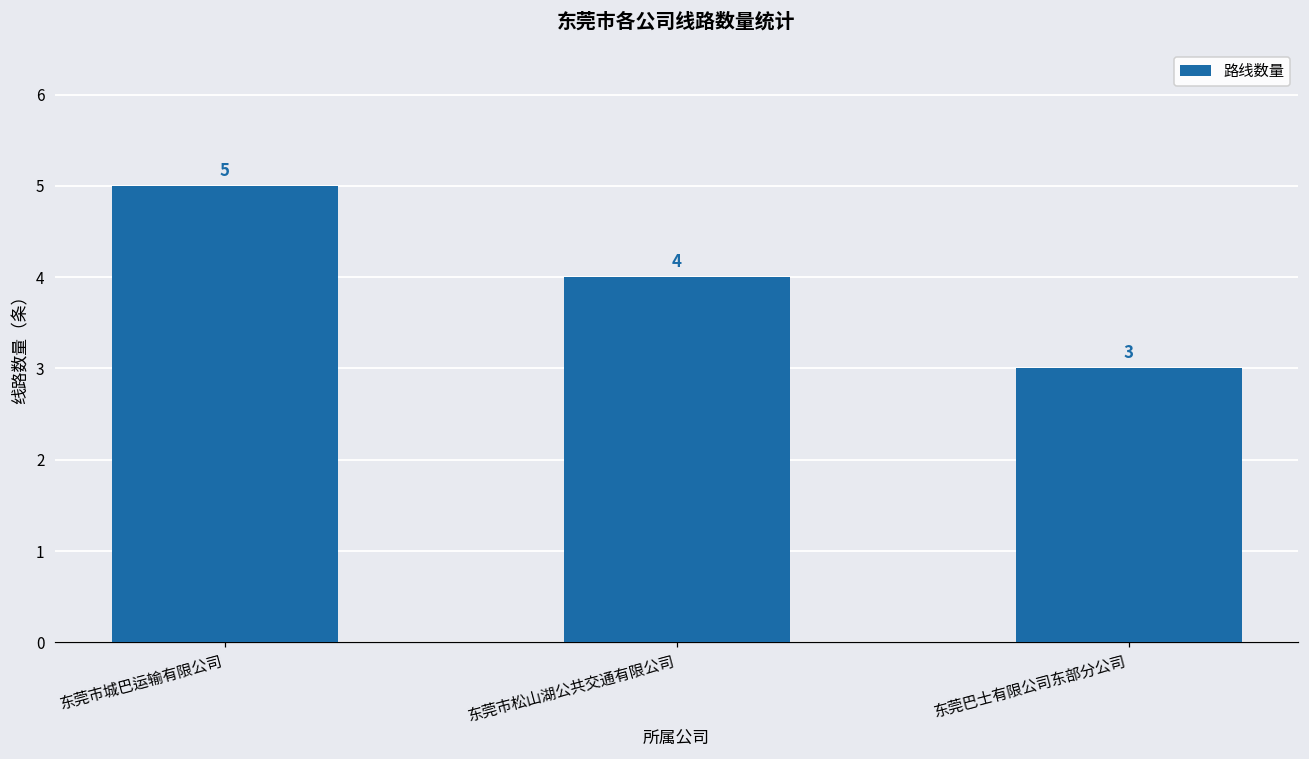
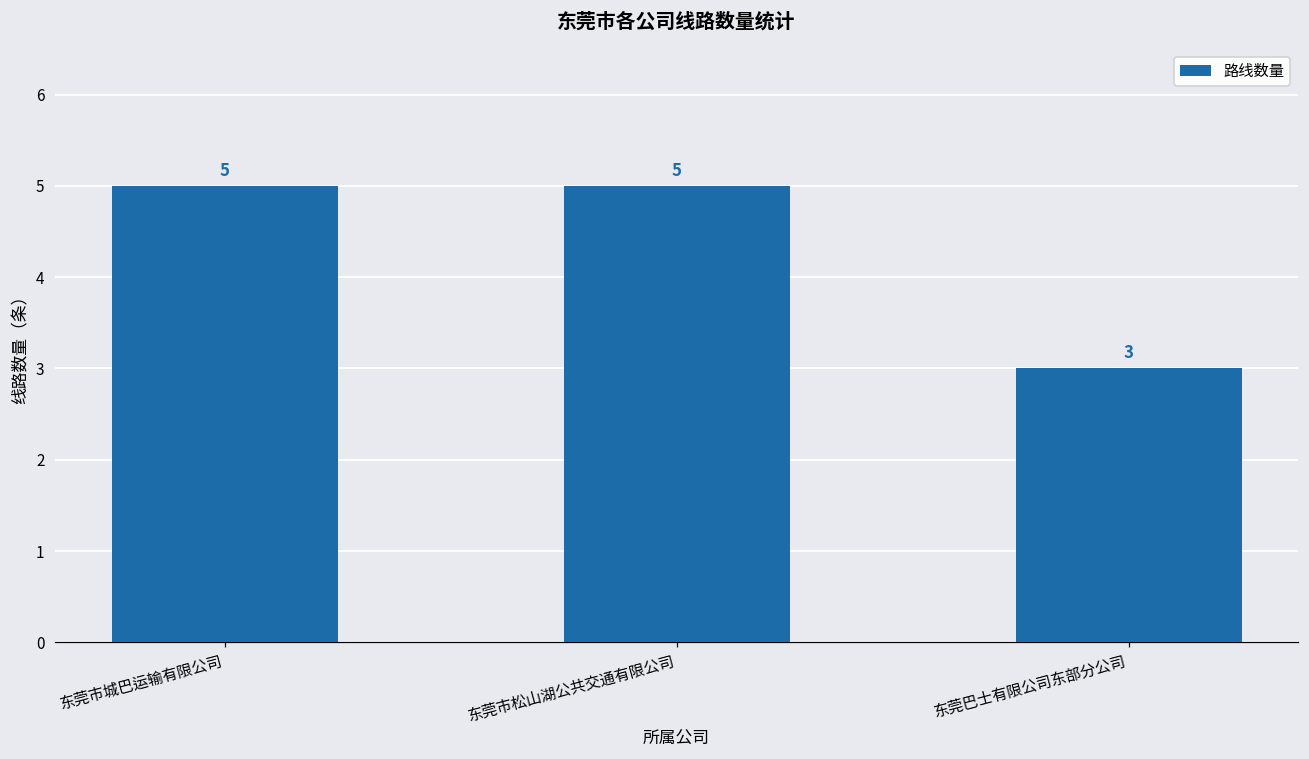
  {
    "东莞市城巴运输有限公司": 5,
-   "东莞市松山湖公共交通有限公司": 4,
+   "东莞市松山湖公共交通有限公司": 5,
    "东莞巴士有限公司东部分公司": 3
  }
